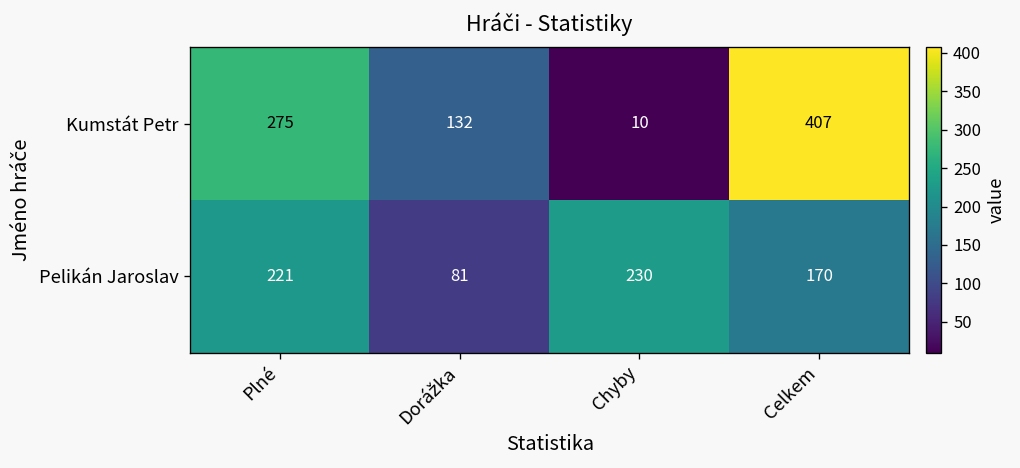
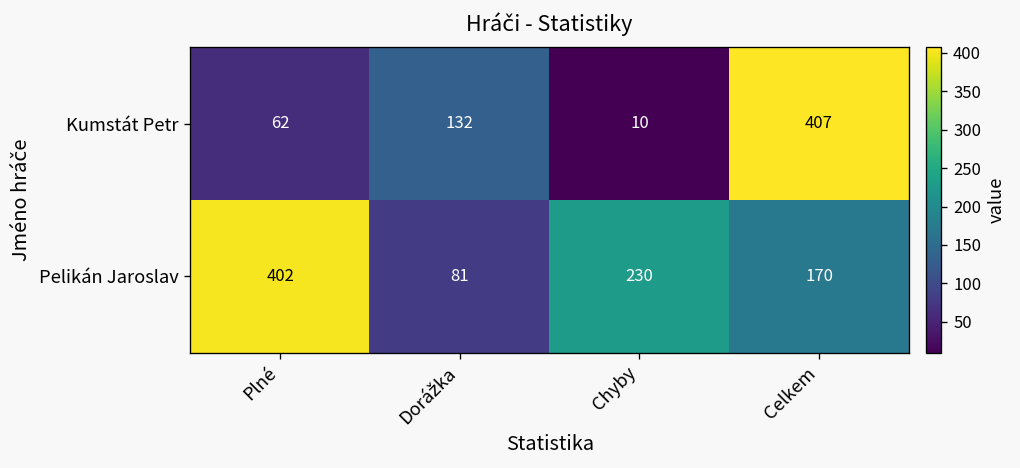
  {
    "Kumstát Petr": {
-     "Plné": 275,
+     "Plné": 62,
      "Dorážka": 132,
      "Chyby": 10,
      "Celkem": 407
    },
    "Pelikán Jaroslav": {
-     "Plné": 221,
+     "Plné": 402,
      "Dorážka": 81,
      "Chyby": 230,
      "Celkem": 170
    }
  }
